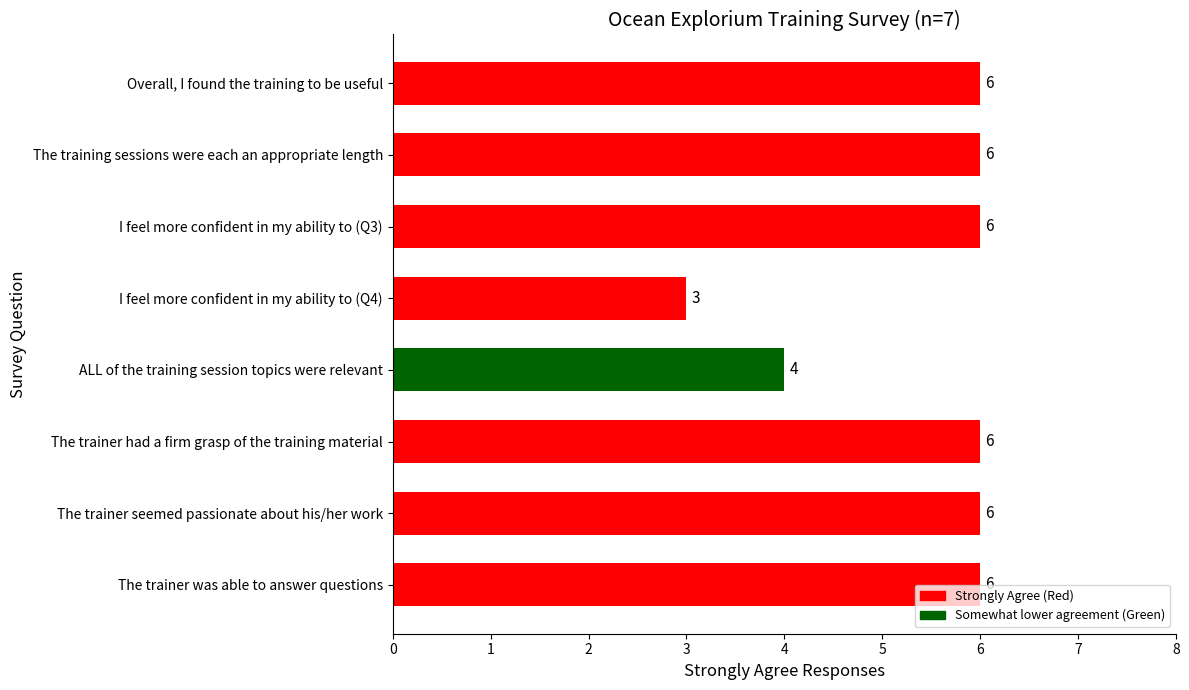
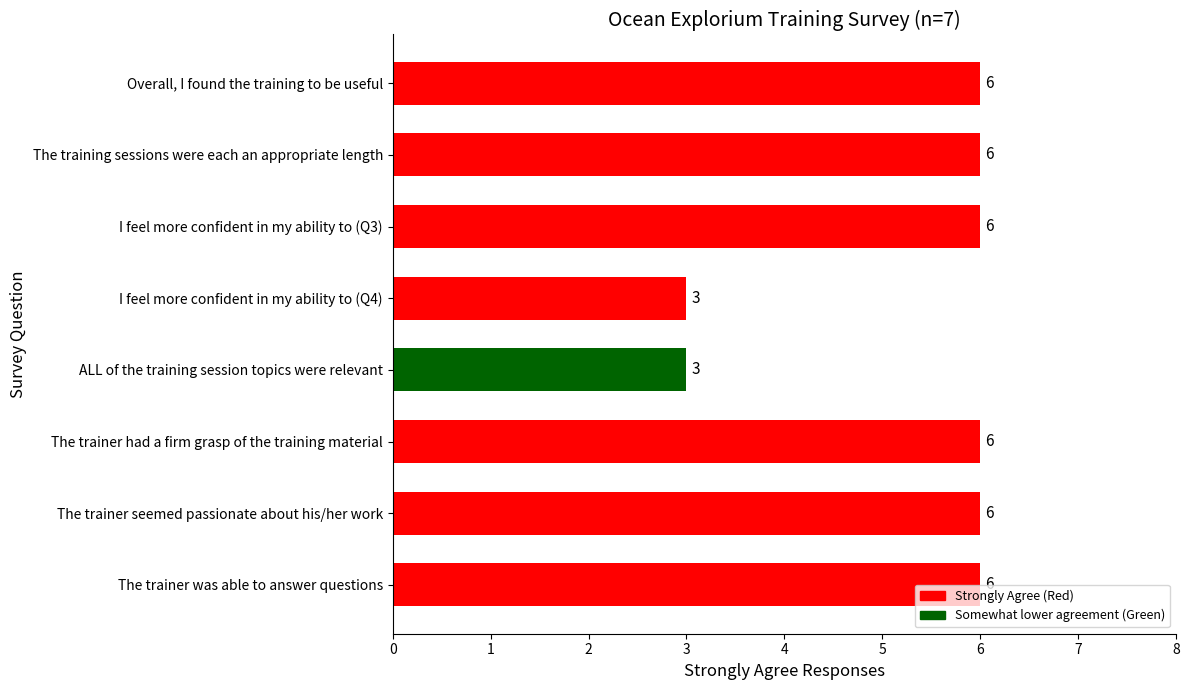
  {
    "Overall, I found the training to be useful": 6,
    "The training sessions were each an appropriate length": 6,
    "I feel more confident in my ability to (Q3)": 6,
    "I feel more confident in my ability to (Q4)": 3,
-   "ALL of the training session topics were relevant": 4,
+   "ALL of the training session topics were relevant": 3,
    "The trainer had a firm grasp of the training material": 6,
    "The trainer seemed passionate about his/her work": 6
  }
